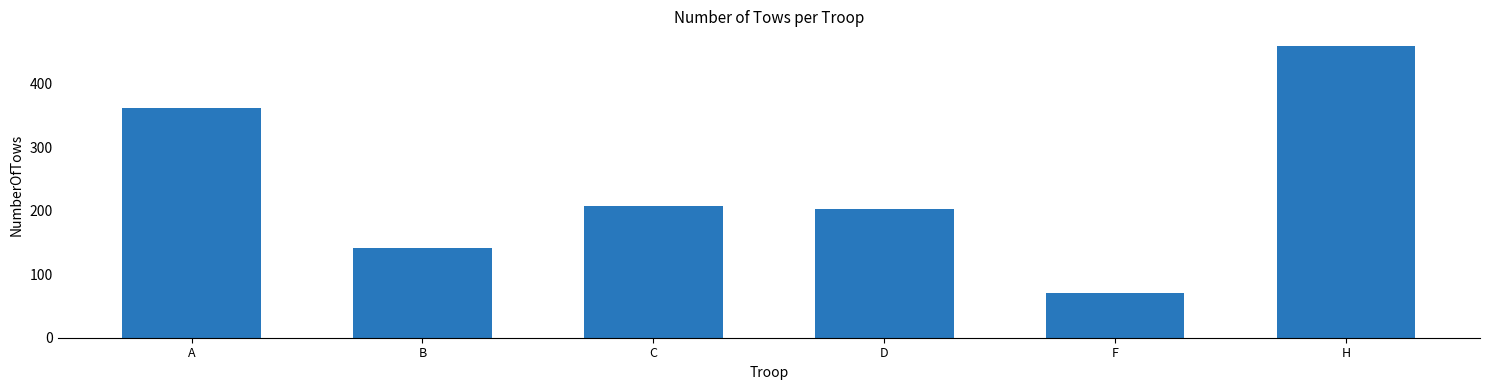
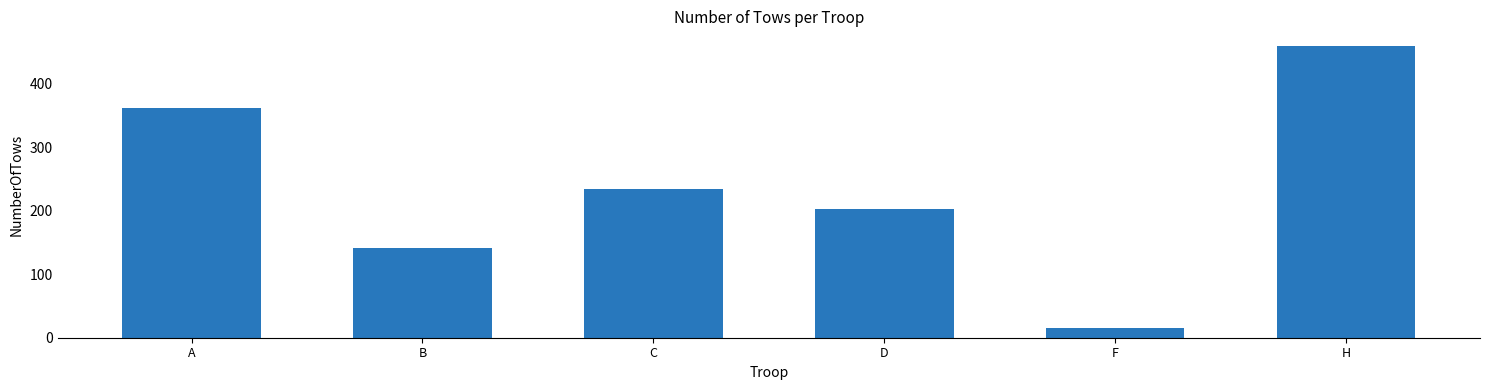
  {
    "A": 360,
    "B": 140,
-   "C": 210,
+   "C": 230,
    "D": 200,
-   "F": 70,
+   "F": 20,
    "H": 460
  }
